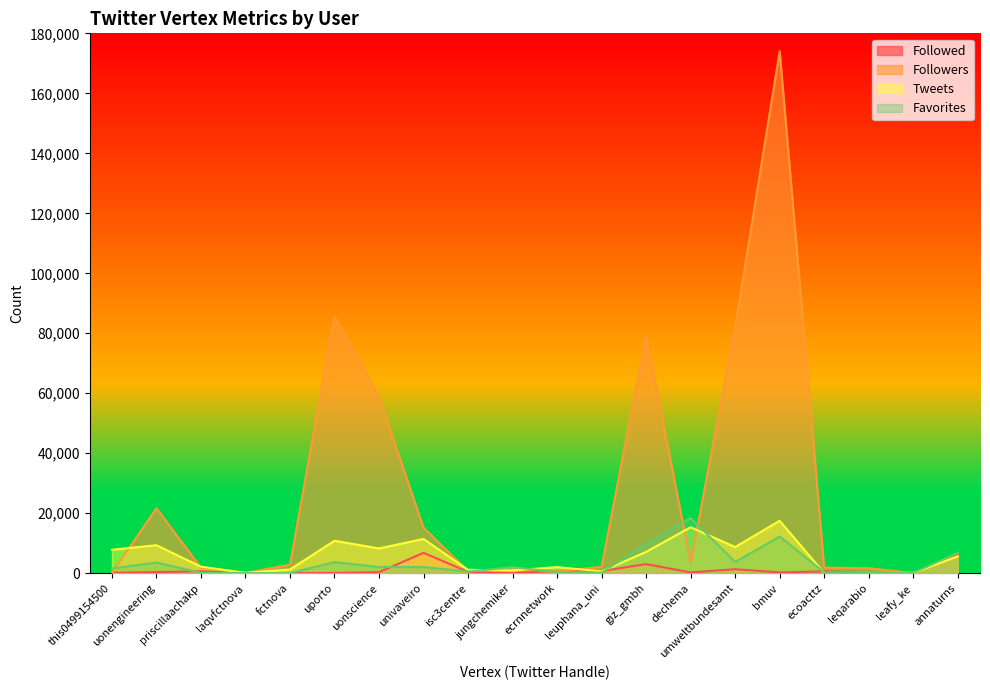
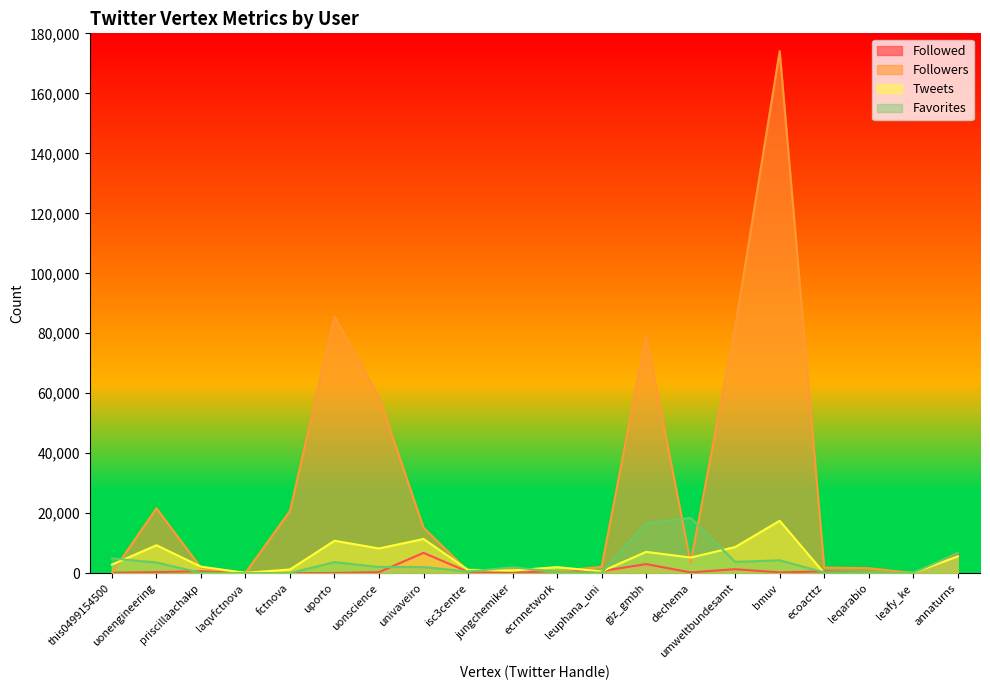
  {
    "Followed": {
      "uonengineering": "0",
      "uporto": "0",
      "uonscience": "0",
      "univaveiro": "7,000",
      "giz_gmbh": "3,000",
      "dechema": "0",
      "umweltbundesamt": "1,000",
      "bmuv": "0"
    },
    "Followers": {
      "uonengineering": "22,000",
-     "fctnova": "3,000",
+     "fctnova": "21,000",
      "uporto": "86,000",
      "uonscience": "59,000",
      "univaveiro": "15,000",
      "leuphana_uni": "2,000",
      "giz_gmbh": "79,000",
      "dechema": "3,000",
      "umweltbundesamt": "82,000",
      "bmuv": "174,000",
      "ecoacttz": "2,000",
      "leqarabio": "2,000"
    },
    "Tweets": {
-     "this0499154500": "8,000",
+     "this0499154500": "3,000",
      "uonengineering": "9,000",
      "fctnova": "1,000",
      "uporto": "11,000",
      "uonscience": "8,000",
      "univaveiro": "11,000",
      "ecrnnetwork": "2,000",
      "giz_gmbh": "7,000",
-     "dechema": "15,000",
+     "dechema": "5,000",
      "umweltbundesamt": "9,000",
      "bmuv": "18,000"
    },
    "Favorites": {
-     "this0499154500": "2,000",
+     "this0499154500": "5,000",
      "uonengineering": "4,000",
      "uporto": "4,000",
      "uonscience": "2,000",
      "univaveiro": "2,000",
-     "giz_gmbh": "10,000",
+     "giz_gmbh": "17,000",
      "dechema": "18,000",
      "umweltbundesamt": "4,000",
-     "bmuv": "12,000"
+     "bmuv": "4,000"
    }
  }
